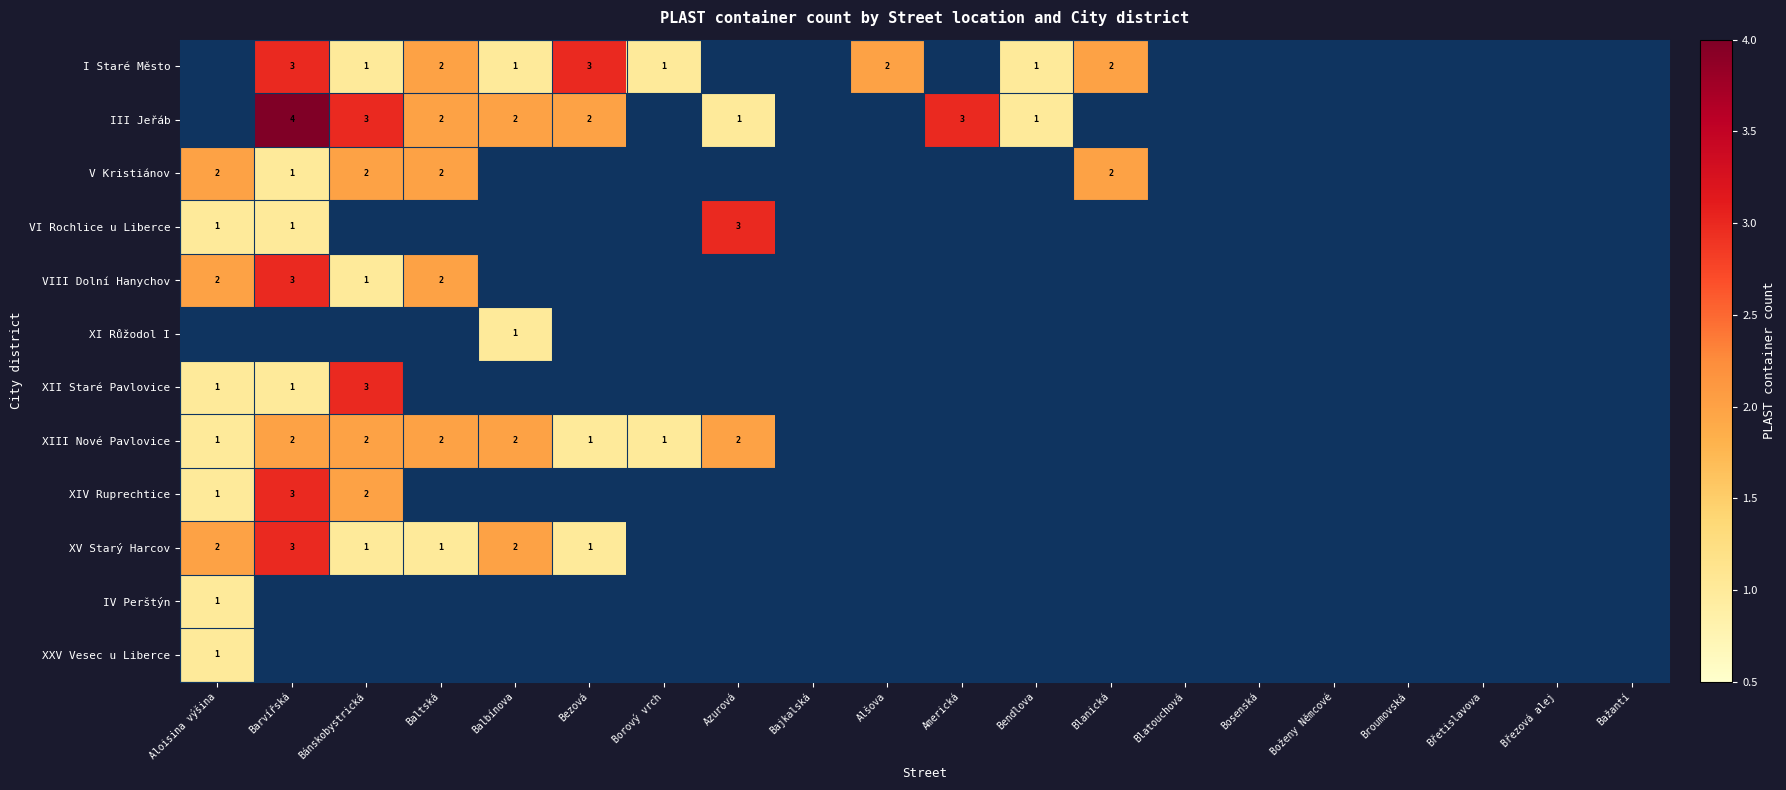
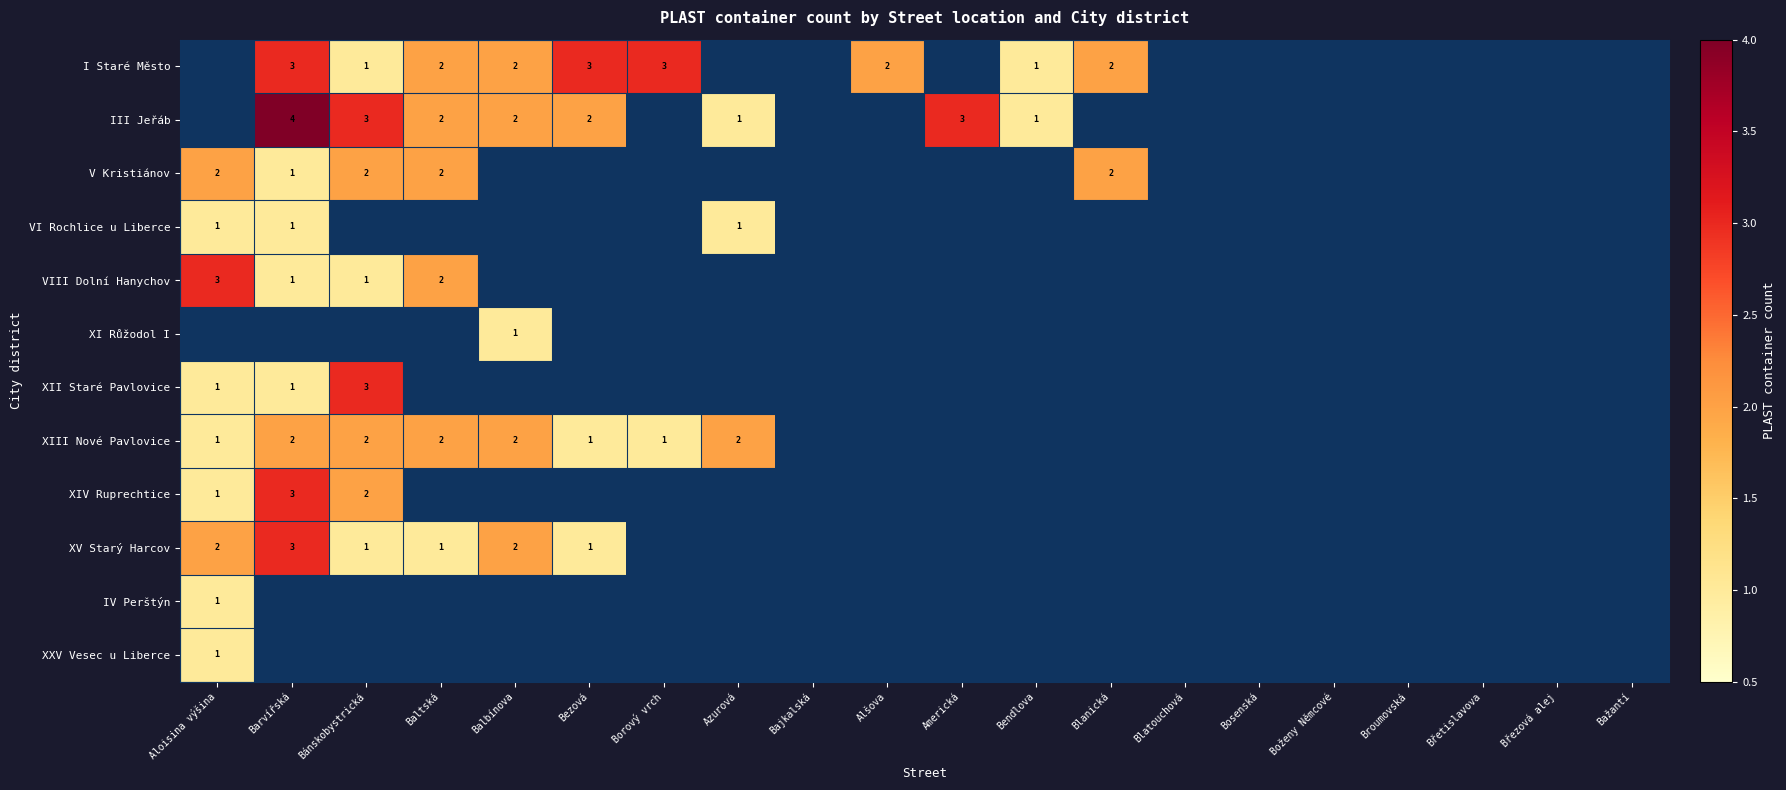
  {
    "I Staré Město": {
      "Barvířská": 3,
      "Bánskobystrická": 1,
      "Baltská": 2,
-     "Balbínova": 1,
+     "Balbínova": 2,
      "Bezová": 3,
-     "Borový vrch": 1,
+     "Borový vrch": 3,
      "Alšova": 2,
      "Bendlova": 1,
      "Blanická": 2
    },
    "III Jeřáb": {
      "Barvířská": 4,
      "Bánskobystrická": 3,
      "Baltská": 2,
      "Balbínova": 2,
      "Bezová": 2,
      "Azurová": 1,
      "Americká": 3,
      "Bendlova": 1
    },
    "V Kristiánov": {
      "Aloisina výšina": 2,
      "Barvířská": 1,
      "Bánskobystrická": 2,
      "Baltská": 2,
      "Blanická": 2
    },
    "VI Rochlice u Liberce": {
      "Aloisina výšina": 1,
      "Barvířská": 1,
-     "Azurová": 3
+     "Azurová": 1
    },
    "VIII Dolní Hanychov": {
-     "Aloisina výšina": 2,
-     "Barvířská": 3,
+     "Aloisina výšina": 3,
+     "Barvířská": 1,
      "Bánskobystrická": 1,
      "Baltská": 2
    },
    "XI Růžodol I": {
      "Balbínova": 1
    },
    "XII Staré Pavlovice": {
      "Aloisina výšina": 1,
      "Barvířská": 1,
      "Bánskobystrická": 3
    },
    "XIII Nové Pavlovice": {
      "Aloisina výšina": 1,
      "Barvířská": 2,
      "Bánskobystrická": 2,
      "Baltská": 2,
      "Balbínova": 2,
      "Bezová": 1,
      "Borový vrch": 1,
      "Azurová": 2
    },
    "XIV Ruprechtice": {
      "Aloisina výšina": 1,
      "Barvířská": 3,
      "Bánskobystrická": 2
    },
    "XV Starý Harcov": {
      "Aloisina výšina": 2,
      "Barvířská": 3,
      "Bánskobystrická": 1,
      "Baltská": 1,
      "Balbínova": 2,
      "Bezová": 1
    },
    "IV Perštýn": {
      "Aloisina výšina": 1
    },
    "XXV Vesec u Liberce": {
      "Aloisina výšina": 1
    }
  }
